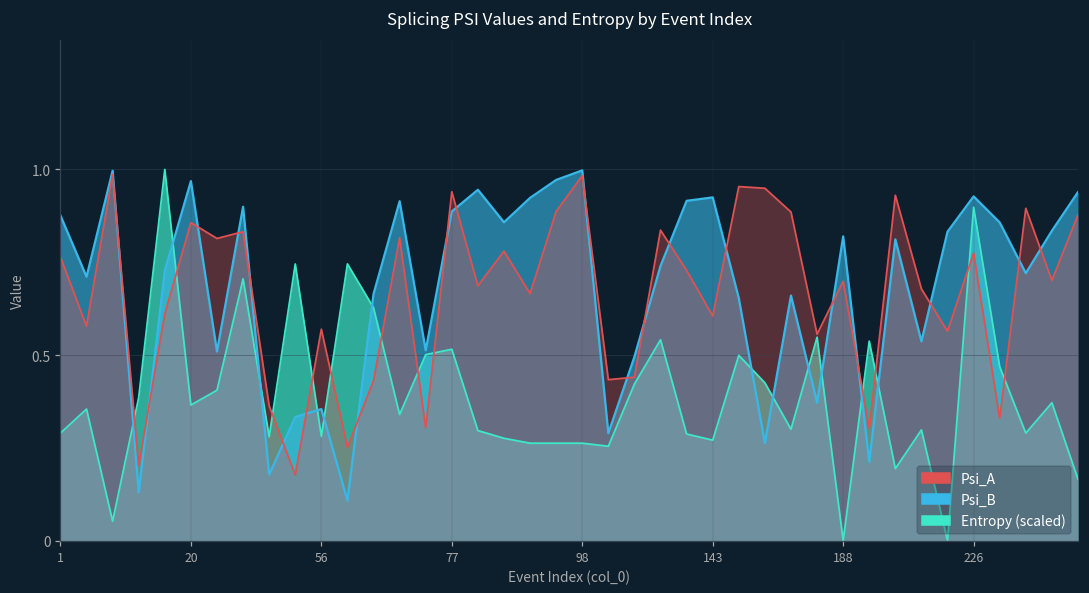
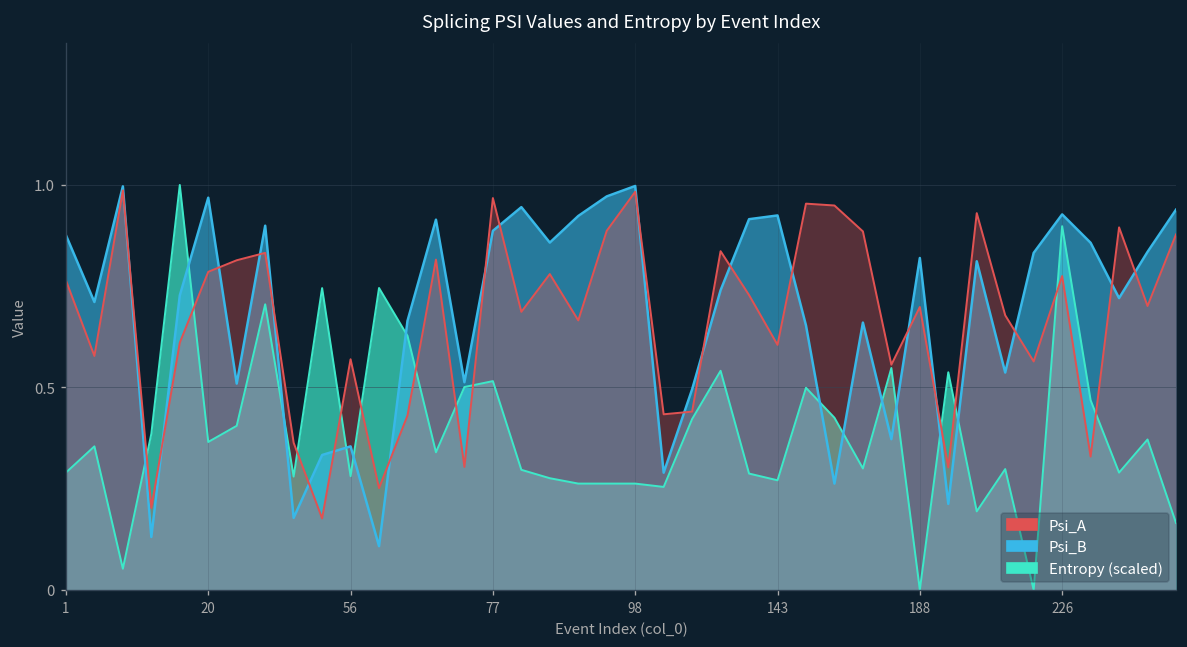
  {
    "Psi_A": {
-     "20": 0.86,
+     "20": 0.79,
      "56": 0.57,
-     "77": 0.94,
+     "77": 0.97,
      "98": 0.98,
      "143": 0.61,
      "188": 0.70,
      "226": 0.78
    }
  }
